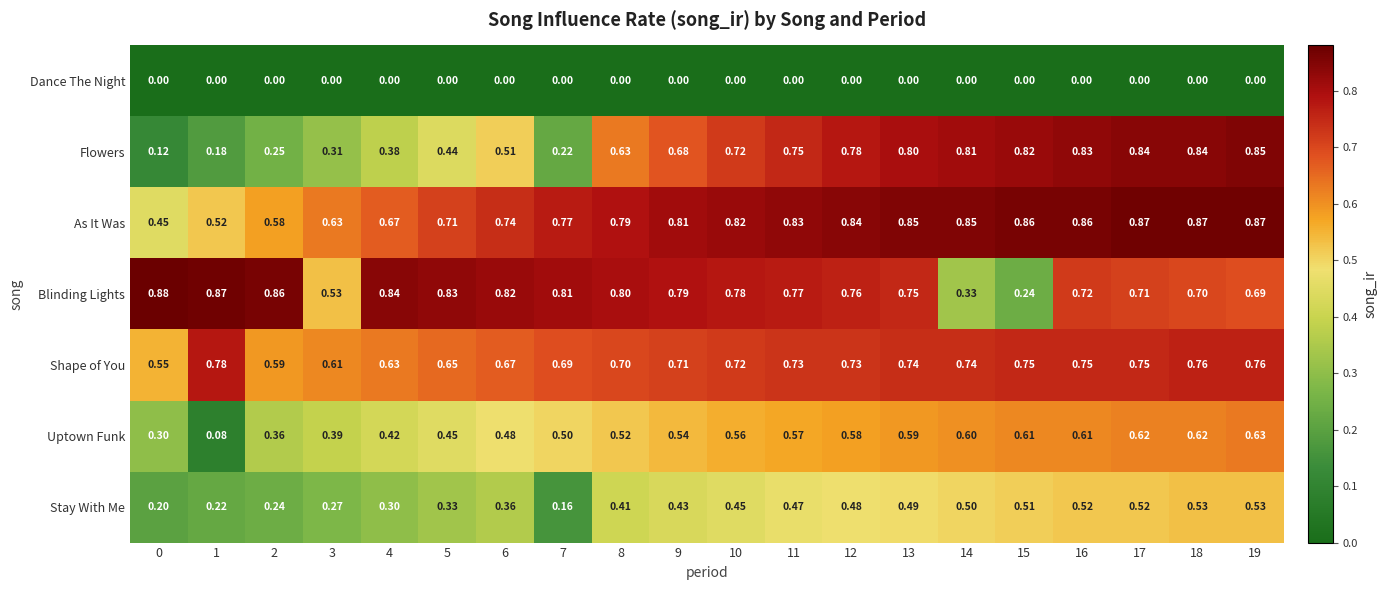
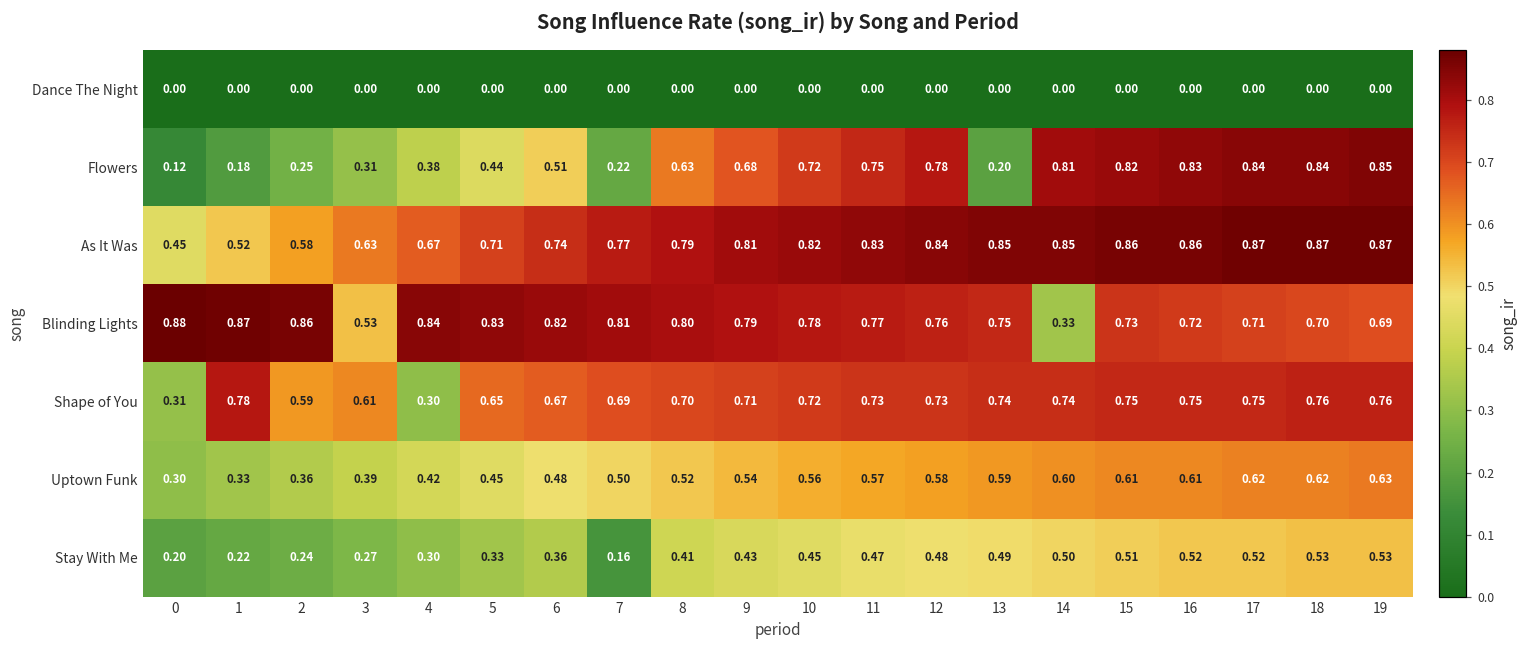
  {
    "Dance The Night": {
      "0": 0.00,
      "1": 0.00,
      "2": 0.00,
      "3": 0.00,
      "4": 0.00,
      "5": 0.00,
      "6": 0.00,
      "7": 0.00,
      "8": 0.00,
      "9": 0.00,
      "10": 0.00,
      "11": 0.00,
      "12": 0.00,
      "13": 0.00,
      "14": 0.00,
      "15": 0.00,
      "16": 0.00,
      "17": 0.00,
      "18": 0.00,
      "19": 0.00
    },
    "Flowers": {
      "0": 0.12,
      "1": 0.18,
      "2": 0.25,
      "3": 0.31,
      "4": 0.38,
      "5": 0.44,
      "6": 0.51,
      "7": 0.22,
      "8": 0.63,
      "9": 0.68,
      "10": 0.72,
      "11": 0.75,
      "12": 0.78,
-     "13": 0.80,
+     "13": 0.20,
      "14": 0.81,
      "15": 0.82,
      "16": 0.83,
      "17": 0.84,
      "18": 0.84,
      "19": 0.85
    },
    "As It Was": {
      "0": 0.45,
      "1": 0.52,
      "2": 0.58,
      "3": 0.63,
      "4": 0.67,
      "5": 0.71,
      "6": 0.74,
      "7": 0.77,
      "8": 0.79,
      "9": 0.81,
      "10": 0.82,
      "11": 0.83,
      "12": 0.84,
      "13": 0.85,
      "14": 0.85,
      "15": 0.86,
      "16": 0.86,
      "17": 0.87,
      "18": 0.87,
      "19": 0.87
    },
    "Blinding Lights": {
      "0": 0.88,
      "1": 0.87,
      "2": 0.86,
      "3": 0.53,
      "4": 0.84,
      "5": 0.83,
      "6": 0.82,
      "7": 0.81,
      "8": 0.80,
      "9": 0.79,
      "10": 0.78,
      "11": 0.77,
      "12": 0.76,
      "13": 0.75,
      "14": 0.33,
-     "15": 0.24,
+     "15": 0.73,
      "16": 0.72,
      "17": 0.71,
      "18": 0.70,
      "19": 0.69
    },
    "Shape of You": {
-     "0": 0.55,
+     "0": 0.31,
      "1": 0.78,
      "2": 0.59,
      "3": 0.61,
-     "4": 0.63,
+     "4": 0.30,
      "5": 0.65,
      "6": 0.67,
      "7": 0.69,
      "8": 0.70,
      "9": 0.71,
      "10": 0.72,
      "11": 0.73,
      "12": 0.73,
      "13": 0.74,
      "14": 0.74,
      "15": 0.75,
      "16": 0.75,
      "17": 0.75,
      "18": 0.76,
      "19": 0.76
    },
    "Uptown Funk": {
      "0": 0.30,
-     "1": 0.08,
+     "1": 0.33,
      "2": 0.36,
      "3": 0.39,
      "4": 0.42,
      "5": 0.45,
      "6": 0.48,
      "7": 0.50,
      "8": 0.52,
      "9": 0.54,
      "10": 0.56,
      "11": 0.57,
      "12": 0.58,
      "13": 0.59,
      "14": 0.60,
      "15": 0.61,
      "16": 0.61,
      "17": 0.62,
      "18": 0.62,
      "19": 0.63
    },
    "Stay With Me": {
      "0": 0.20,
      "1": 0.22,
      "2": 0.24,
      "3": 0.27,
      "4": 0.30,
      "5": 0.33,
      "6": 0.36,
      "7": 0.16,
      "8": 0.41,
      "9": 0.43,
      "10": 0.45,
      "11": 0.47,
      "12": 0.48,
      "13": 0.49,
      "14": 0.50,
      "15": 0.51,
      "16": 0.52,
      "17": 0.52,
      "18": 0.53,
      "19": 0.53
    }
  }
